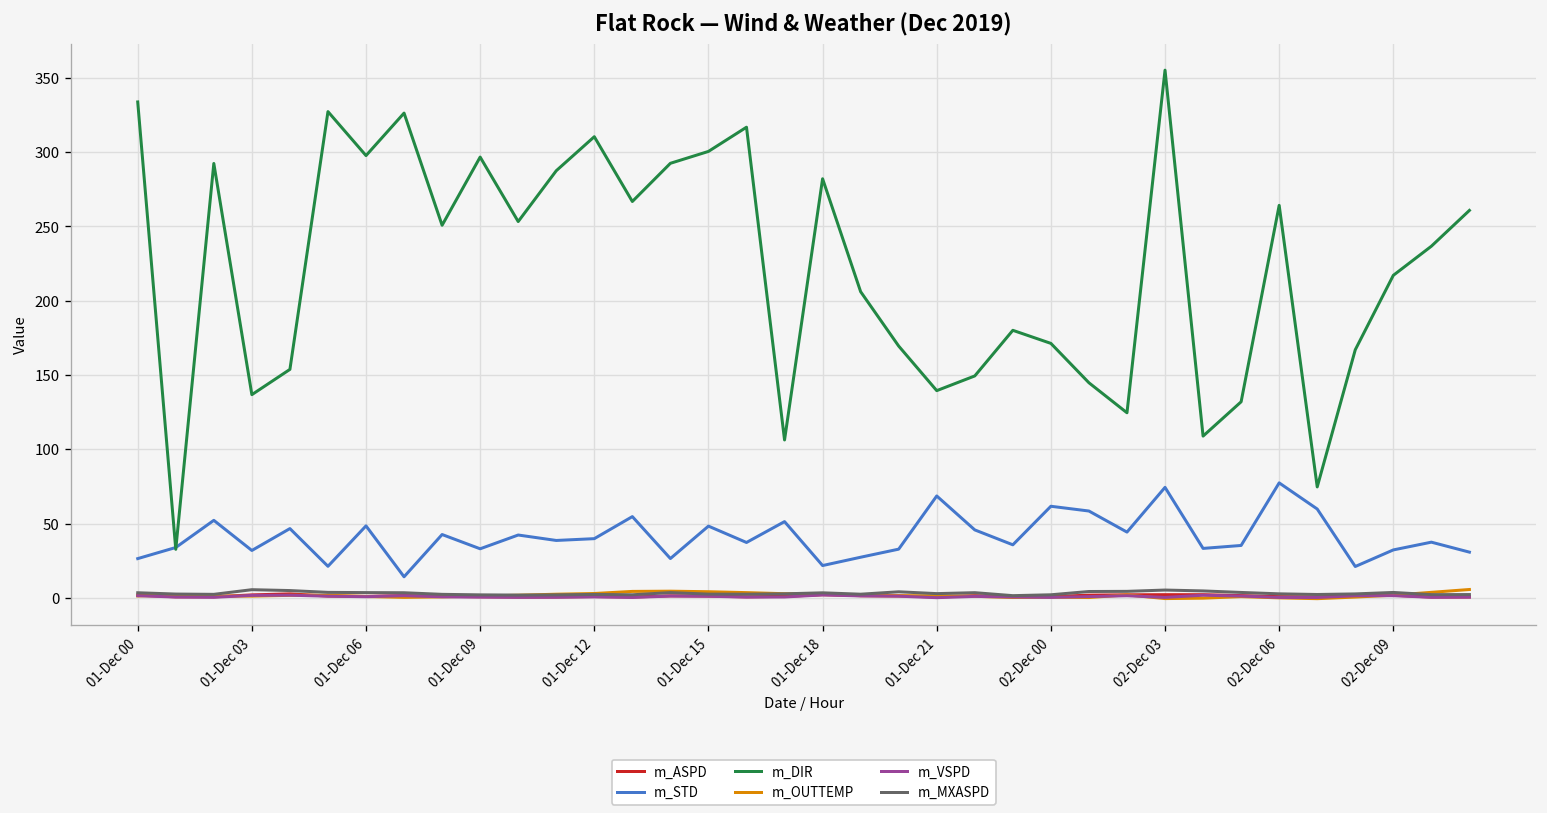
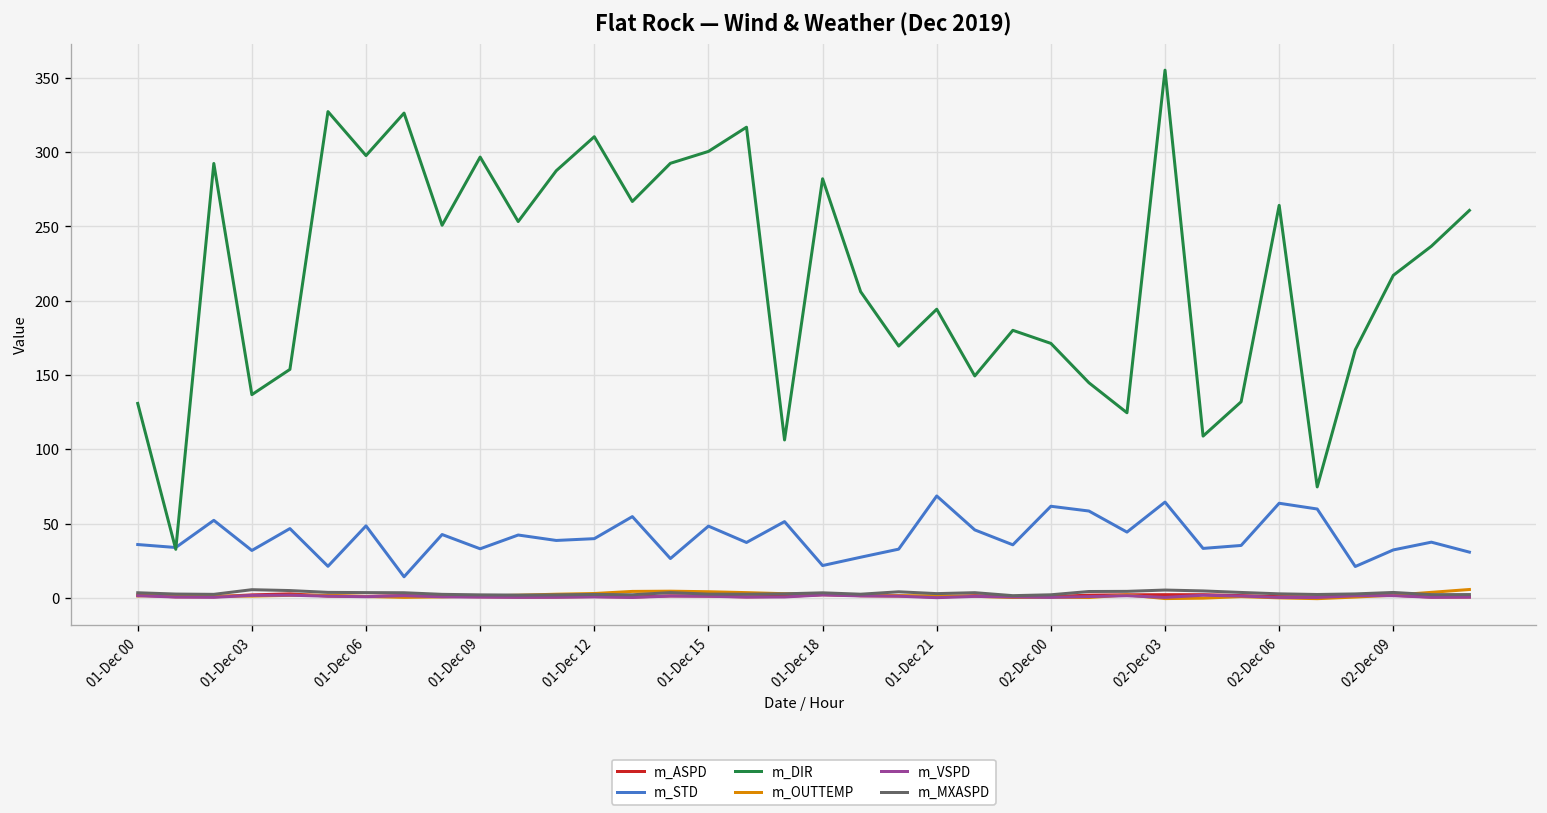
  {
    "m_STD": {
-     "01-Dec 00": 26,
+     "01-Dec 00": 36,
      "01-Dec 03": 32,
      "01-Dec 06": 48,
      "01-Dec 09": 33,
      "01-Dec 12": 40,
      "01-Dec 15": 48,
      "01-Dec 18": 22,
      "01-Dec 21": 69,
      "02-Dec 00": 62,
-     "02-Dec 03": 74,
-     "02-Dec 06": 77,
+     "02-Dec 03": 65,
+     "02-Dec 06": 64,
      "02-Dec 09": 32
    },
    "m_DIR": {
-     "01-Dec 00": 334,
+     "01-Dec 00": 131,
      "01-Dec 03": 137,
      "01-Dec 06": 298,
      "01-Dec 09": 297,
      "01-Dec 12": 310,
      "01-Dec 15": 301,
      "01-Dec 18": 282,
-     "01-Dec 21": 140,
+     "01-Dec 21": 194,
      "02-Dec 00": 171,
      "02-Dec 03": 355,
      "02-Dec 06": 264,
      "02-Dec 09": 217
    },
    "m_MXASPD": {
      "01-Dec 03": 6,
      "01-Dec 06": 4,
      "02-Dec 03": 5
    }
  }
